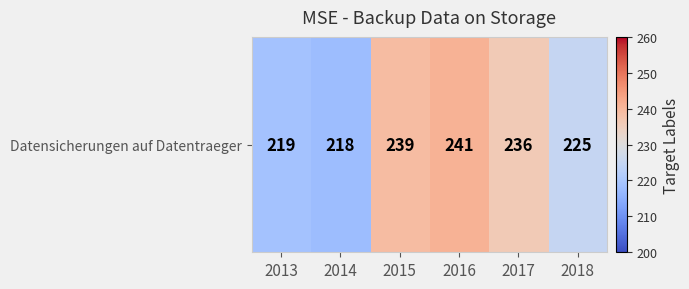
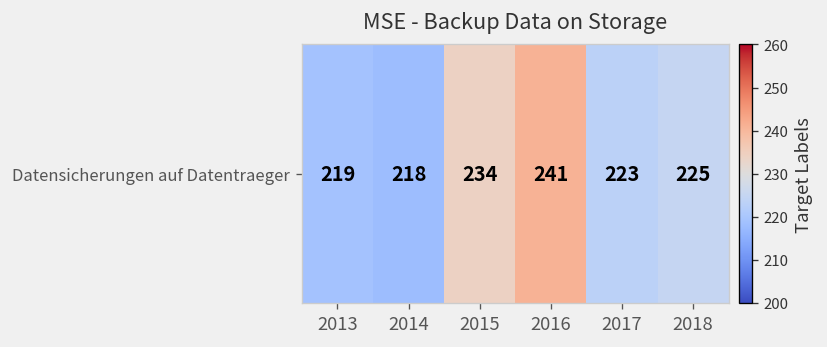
  {
    "Datensicherungen auf Datentraeger": {
      "2013": 219,
      "2014": 218,
-     "2015": 239,
+     "2015": 234,
      "2016": 241,
-     "2017": 236,
+     "2017": 223,
      "2018": 225
    }
  }
